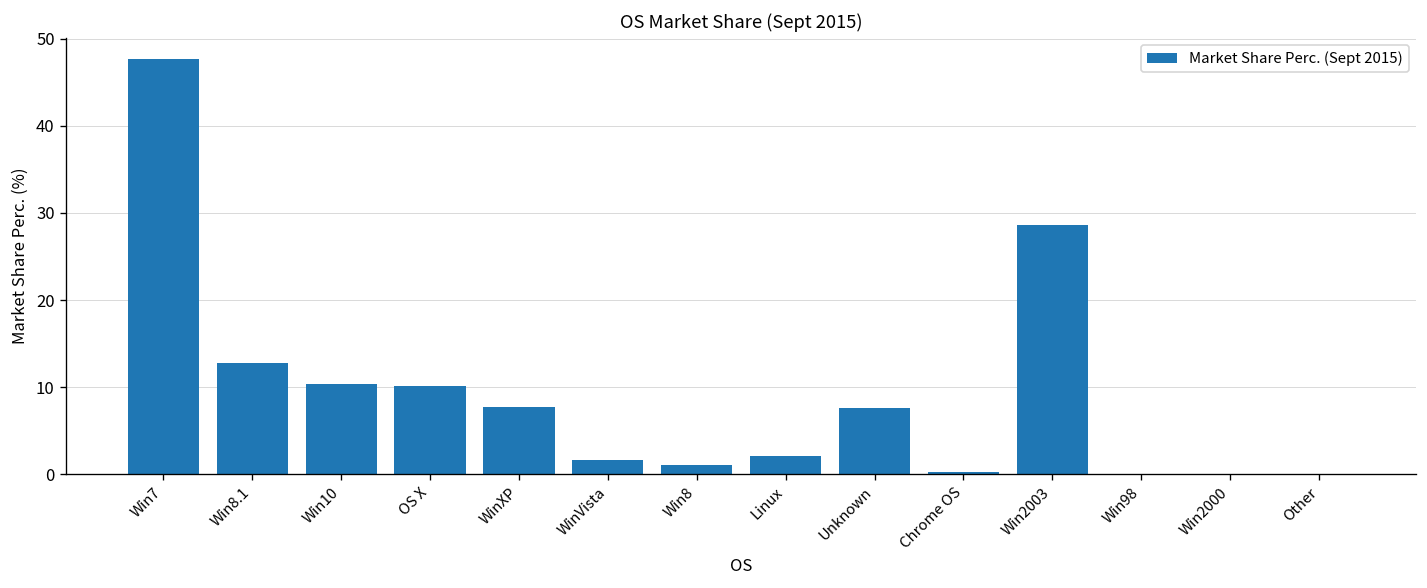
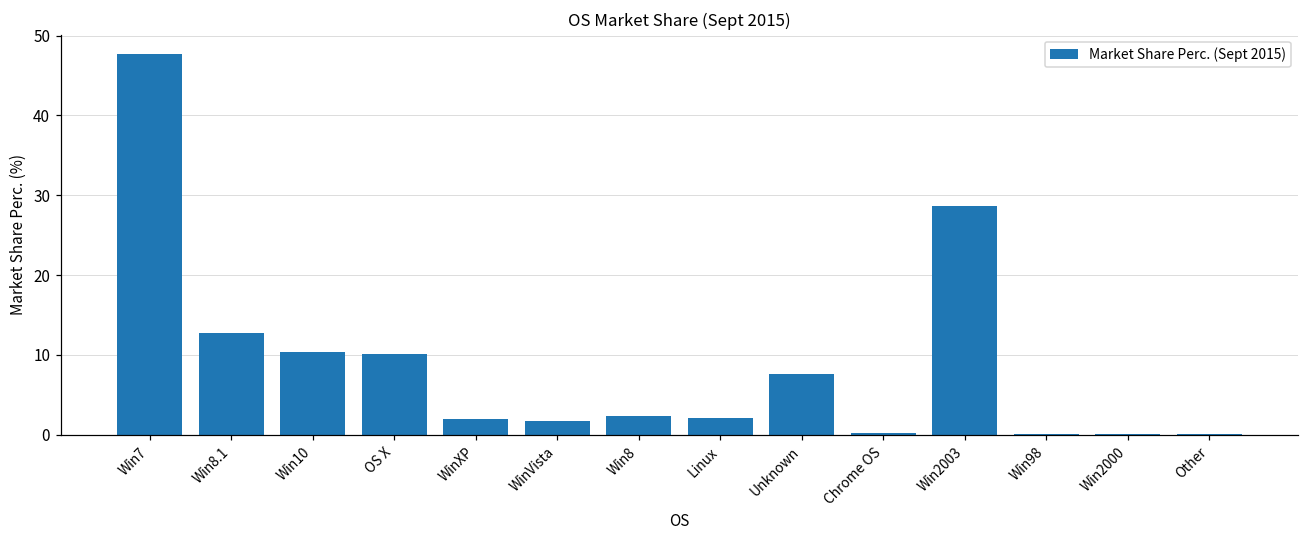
  {
    "Win7": 48,
    "Win8.1": 13,
    "Win10": 10,
    "OS X": 10,
-   "WinXP": 8,
+   "WinXP": 2,
    "WinVista": 2,
-   "Win8": 1,
+   "Win8": 2,
    "Linux": 2,
    "Unknown": 8,
    "Win2003": 29
  }
